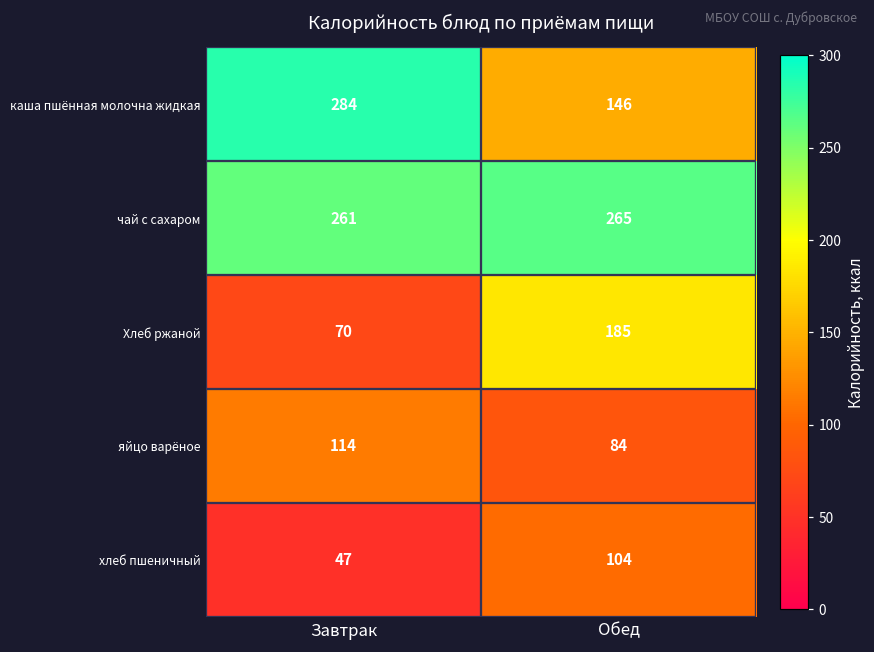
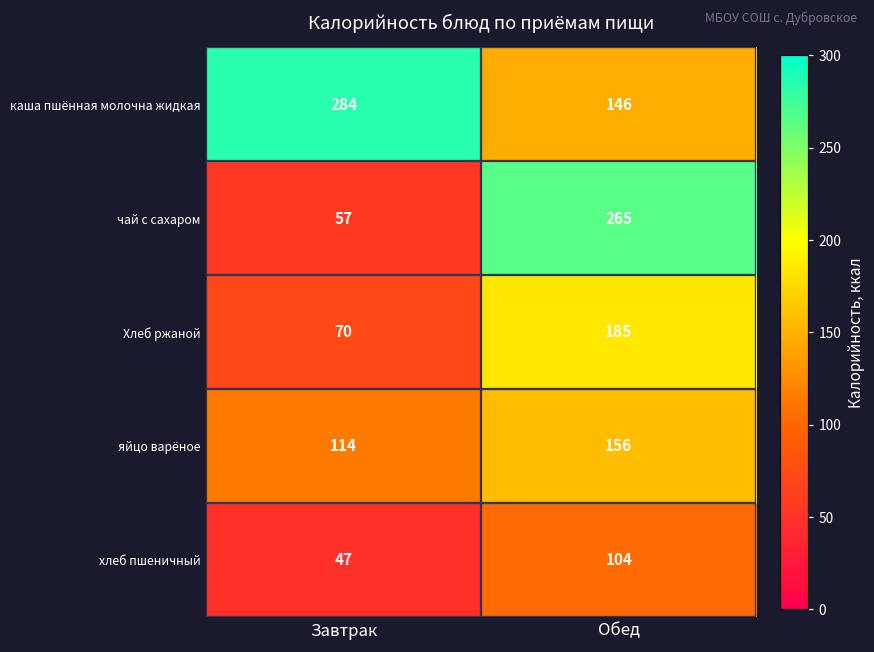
  {
    "каша пшённая молочна жидкая": {
      "Завтрак": 284,
      "Обед": 146
    },
    "чай с сахаром": {
-     "Завтрак": 261,
+     "Завтрак": 57,
      "Обед": 265
    },
    "Хлеб ржаной": {
      "Завтрак": 70,
      "Обед": 185
    },
    "яйцо варёное": {
      "Завтрак": 114,
-     "Обед": 84
+     "Обед": 156
    },
    "хлеб пшеничный": {
      "Завтрак": 47,
      "Обед": 104
    }
  }
